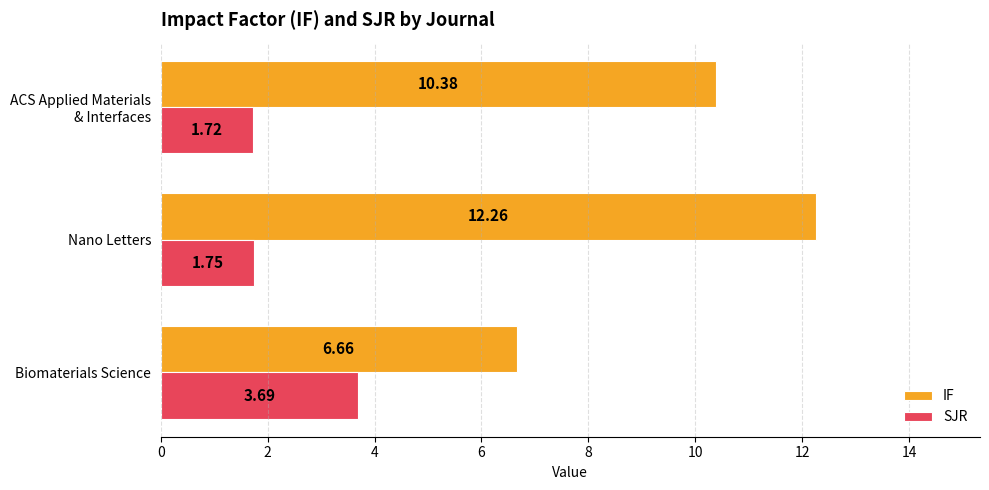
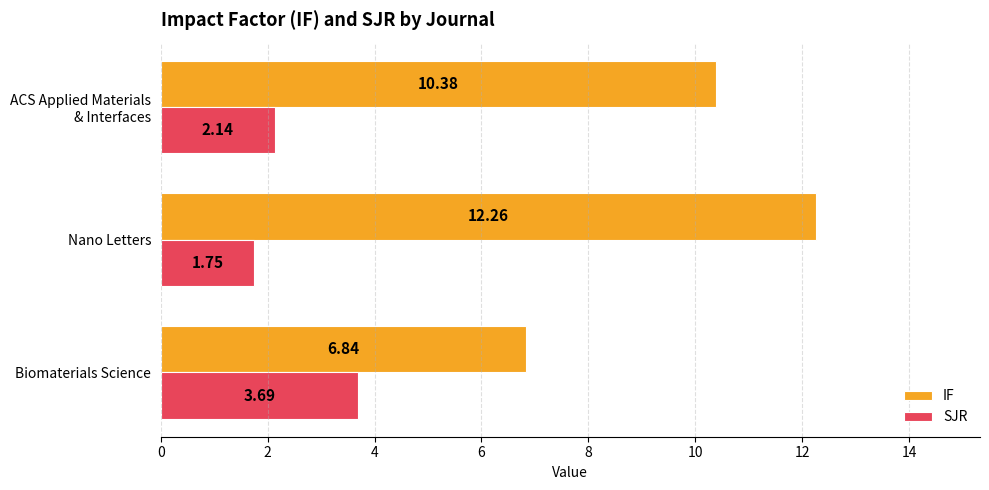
  {
    "IF": {
      "ACS Applied Materials & Interfaces": 10.38,
      "Nano Letters": 12.26,
-     "Biomaterials Science": 6.66
+     "Biomaterials Science": 6.84
    },
    "SJR": {
-     "ACS Applied Materials & Interfaces": 1.72,
+     "ACS Applied Materials & Interfaces": 2.14,
      "Nano Letters": 1.75,
      "Biomaterials Science": 3.69
    }
  }
